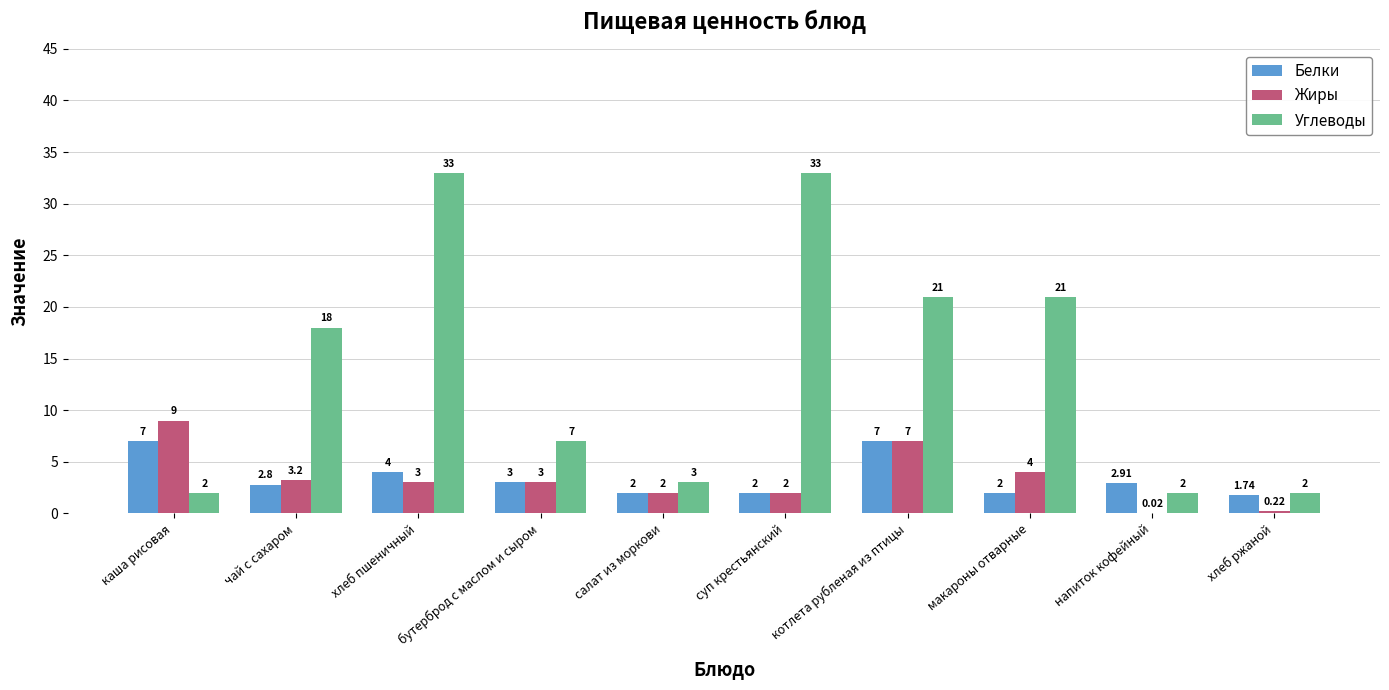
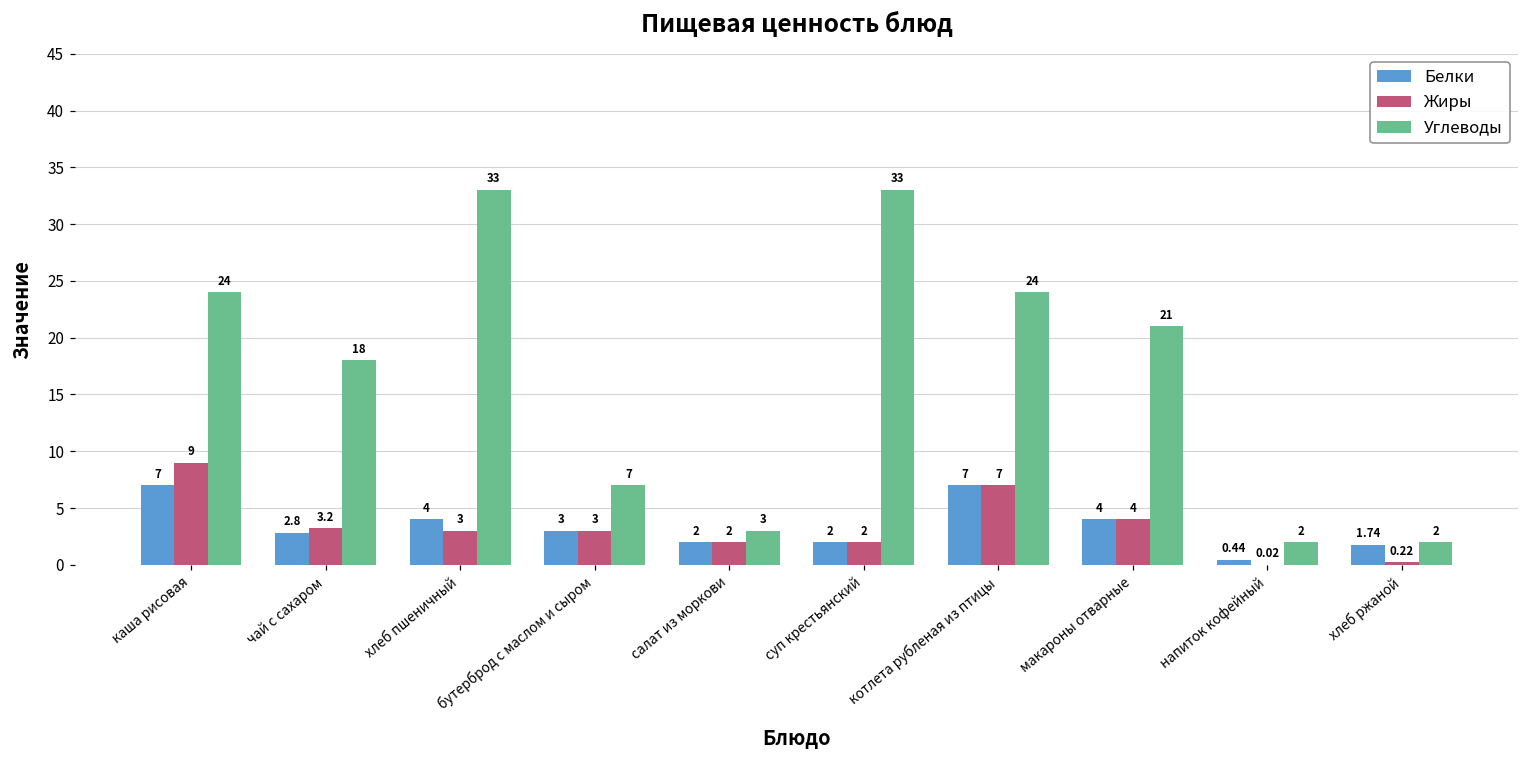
  {
    "Белки": {
      "каша рисовая": 7,
      "чай с сахаром": 2.8,
      "хлеб пшеничный": 4,
      "бутерброд с маслом и сыром": 3,
      "салат из моркови": 2,
      "суп крестьянский": 2,
      "котлета рубленая из птицы": 7,
-     "макароны отварные": 2,
-     "напиток кофейный": 2.91,
+     "макароны отварные": 4,
+     "напиток кофейный": 0.44,
      "хлеб ржаной": 1.74
    },
    "Жиры": {
      "каша рисовая": 9,
      "чай с сахаром": 3.2,
      "хлеб пшеничный": 3,
      "бутерброд с маслом и сыром": 3,
      "салат из моркови": 2,
      "суп крестьянский": 2,
      "котлета рубленая из птицы": 7,
      "макароны отварные": 4,
      "напиток кофейный": 0.02,
      "хлеб ржаной": 0.22
    },
    "Углеводы": {
-     "каша рисовая": 2,
+     "каша рисовая": 24,
      "чай с сахаром": 18,
      "хлеб пшеничный": 33,
      "бутерброд с маслом и сыром": 7,
      "салат из моркови": 3,
      "суп крестьянский": 33,
-     "котлета рубленая из птицы": 21,
+     "котлета рубленая из птицы": 24,
      "макароны отварные": 21,
      "напиток кофейный": 2,
      "хлеб ржаной": 2
    }
  }
